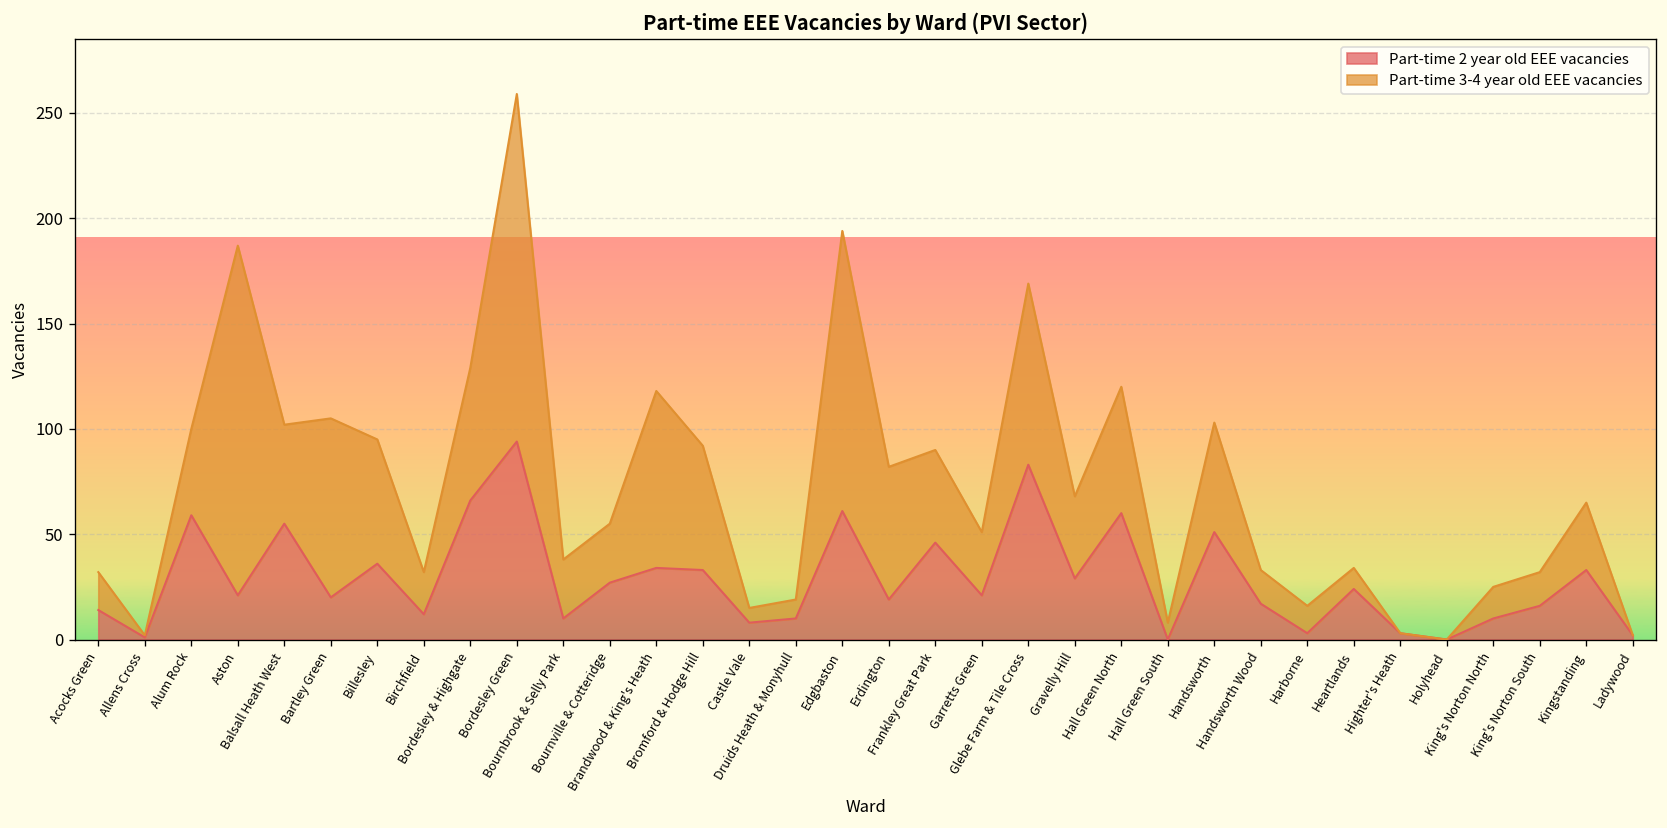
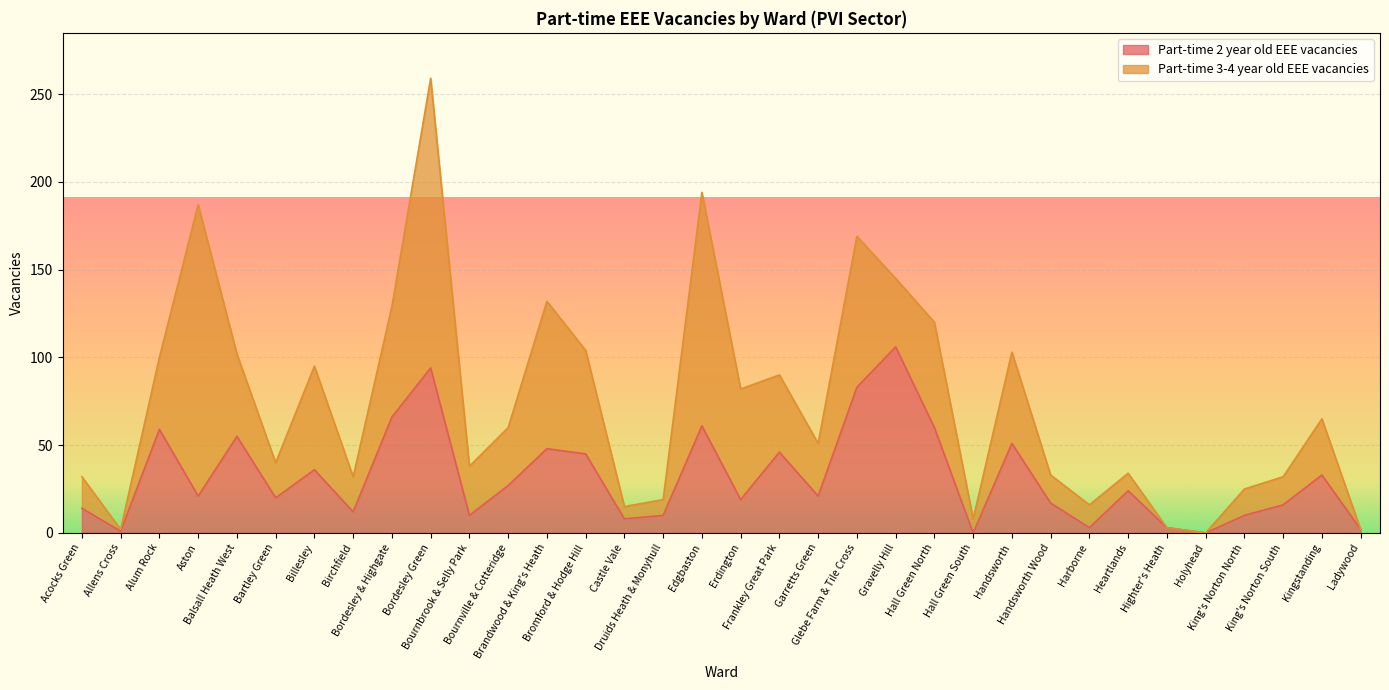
  {
    "Part-time 2 year old EEE vacancies": {
      "Acocks Green": 14,
      "Alum Rock": 59,
      "Aston": 21,
      "Balsall Heath West": 55,
      "Bartley Green": 20,
      "Billesley": 36,
      "Birchfield": 12,
      "Bordesley & Highgate": 66,
      "Bordesley Green": 94,
      "Bournbrook & Selly Park": 10,
      "Bournville & Cotteridge": 27,
-     "Brandwood & King's Heath": 34,
-     "Bromford & Hodge Hill": 33,
+     "Brandwood & King's Heath": 48,
+     "Bromford & Hodge Hill": 45,
      "Castle Vale": 8,
      "Druids Heath & Monyhull": 10,
      "Edgbaston": 61,
      "Erdington": 19,
      "Frankley Great Park": 46,
      "Garretts Green": 21,
      "Glebe Farm & Tile Cross": 83,
-     "Gravelly Hill": 29,
+     "Gravelly Hill": 106,
      "Hall Green North": 60,
      "Hall Green South": 0,
      "Handsworth": 51,
      "Handsworth Wood": 17,
      "Harborne": 3,
      "Heartlands": 24,
      "King's Norton North": 10,
      "King's Norton South": 16,
      "Kingstanding": 33
    },
    "Part-time 3-4 year old EEE vacancies": {
      "Acocks Green": 18,
      "Alum Rock": 41,
      "Aston": 166,
      "Balsall Heath West": 47,
-     "Bartley Green": 85,
+     "Bartley Green": 20,
      "Billesley": 59,
      "Birchfield": 20,
      "Bordesley & Highgate": 63,
      "Bordesley Green": 165,
      "Bournbrook & Selly Park": 28,
-     "Bournville & Cotteridge": 28,
+     "Bournville & Cotteridge": 33,
      "Brandwood & King's Heath": 84,
      "Bromford & Hodge Hill": 59,
      "Castle Vale": 7,
      "Druids Heath & Monyhull": 9,
      "Edgbaston": 133,
      "Erdington": 63,
      "Frankley Great Park": 44,
      "Garretts Green": 30,
      "Glebe Farm & Tile Cross": 86,
      "Gravelly Hill": 39,
      "Hall Green North": 60,
      "Hall Green South": 8,
      "Handsworth": 52,
      "Handsworth Wood": 16,
      "Harborne": 13,
      "Heartlands": 10,
      "King's Norton North": 15,
      "King's Norton South": 16,
      "Kingstanding": 32
    }
  }
